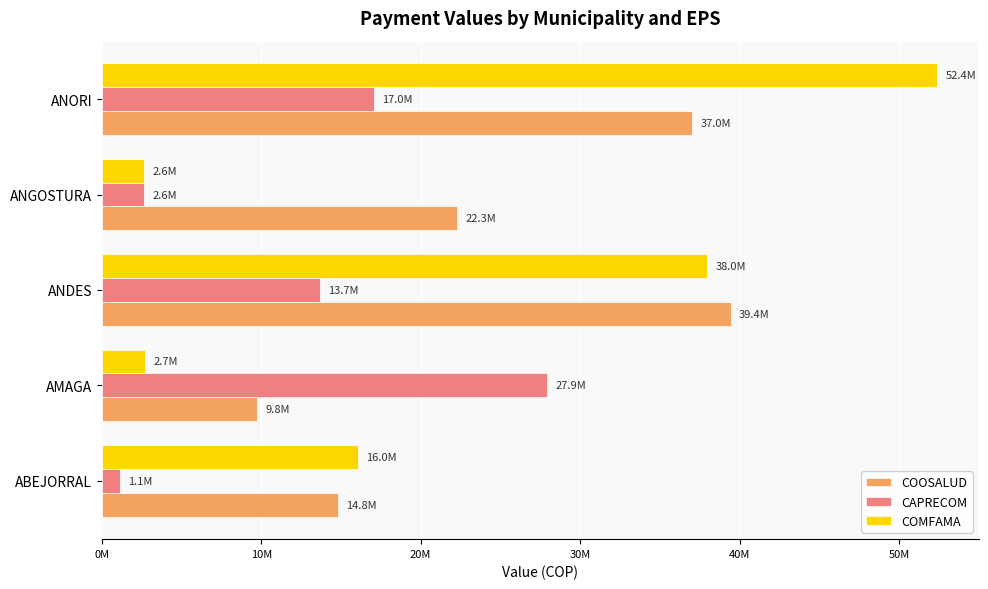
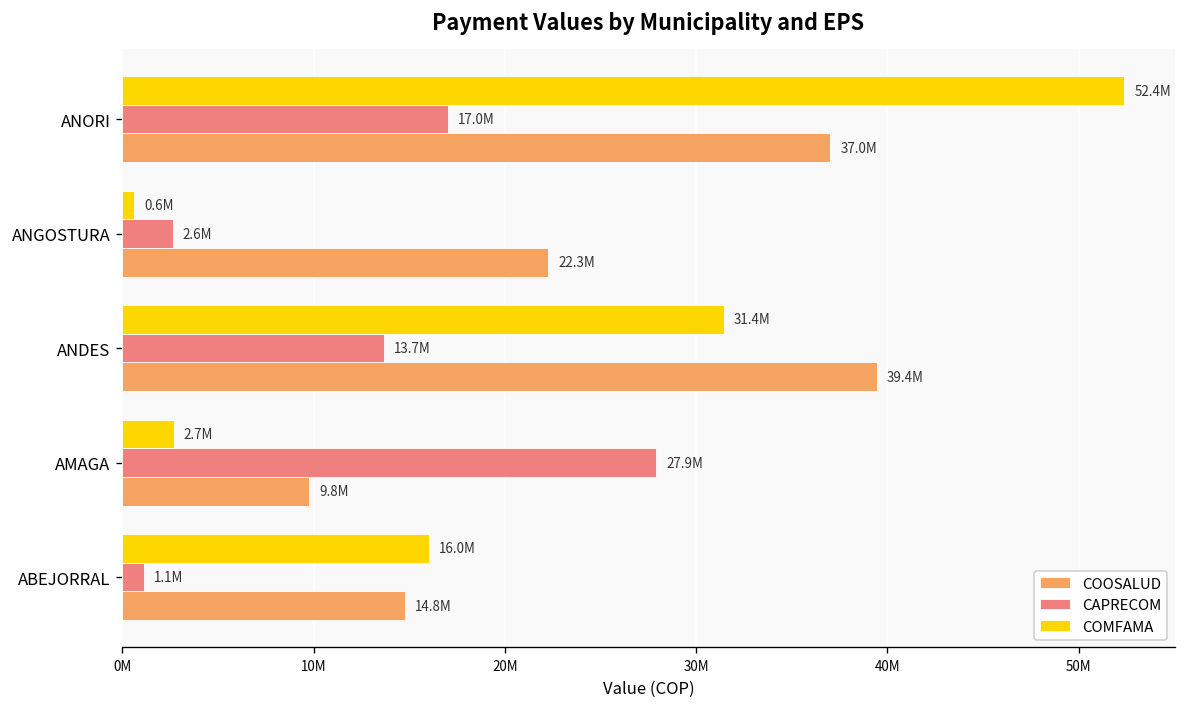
  {
    "COMFAMA": {
      "ANORI": "52.4M",
-     "ANGOSTURA": "2.6M",
-     "ANDES": "38.0M",
+     "ANGOSTURA": "0.6M",
+     "ANDES": "31.4M",
      "AMAGA": "2.7M",
      "ABEJORRAL": "16.0M"
    }
  }
